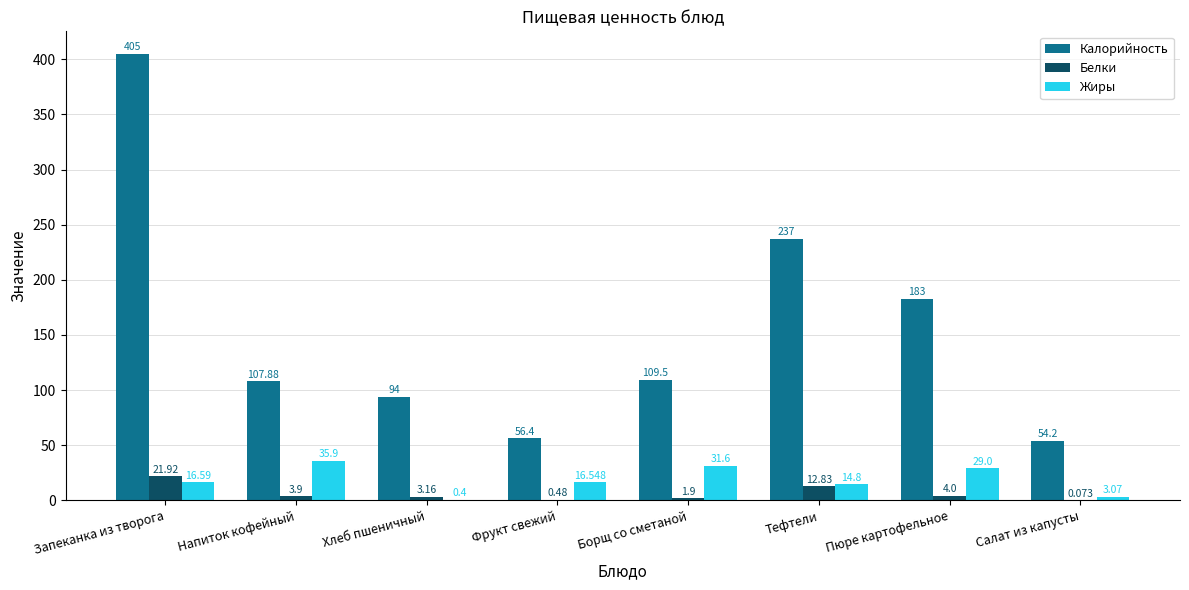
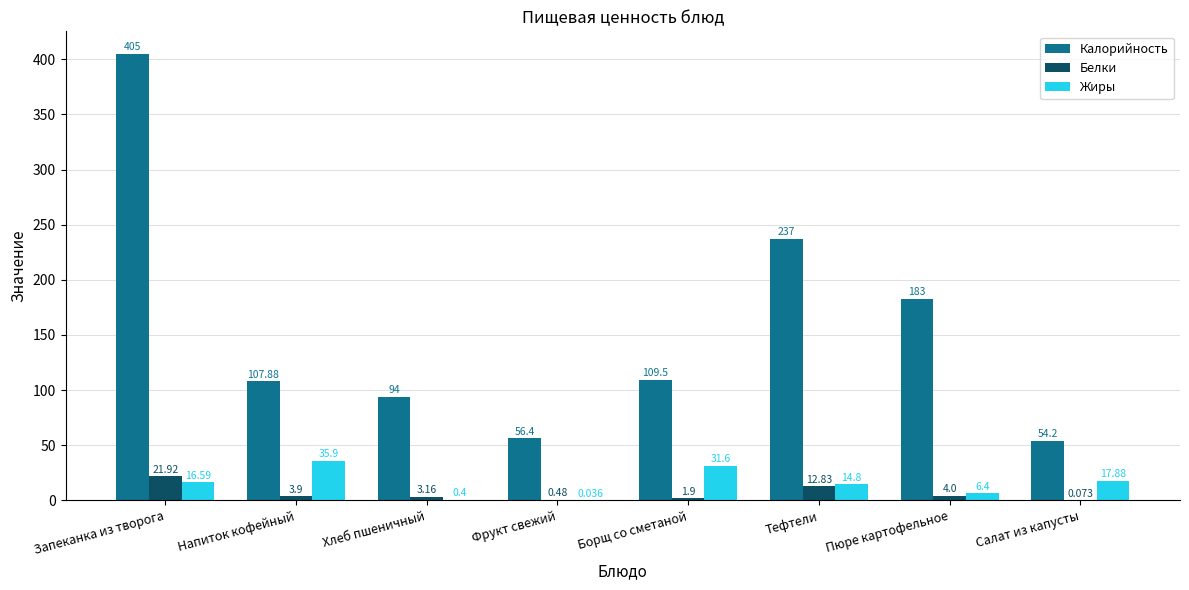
  {
    "Жиры": {
      "Запеканка из творога": 16.59,
      "Напиток кофейный": 35.9,
      "Хлеб пшеничный": 0.4,
-     "Фрукт свежий": 16.548,
+     "Фрукт свежий": 0.036,
      "Борщ со сметаной": 31.6,
      "Тефтели": 14.8,
-     "Пюре картофельное": 29.0,
-     "Салат из капусты": 3.07
+     "Пюре картофельное": 6.4,
+     "Салат из капусты": 17.88
    }
  }
